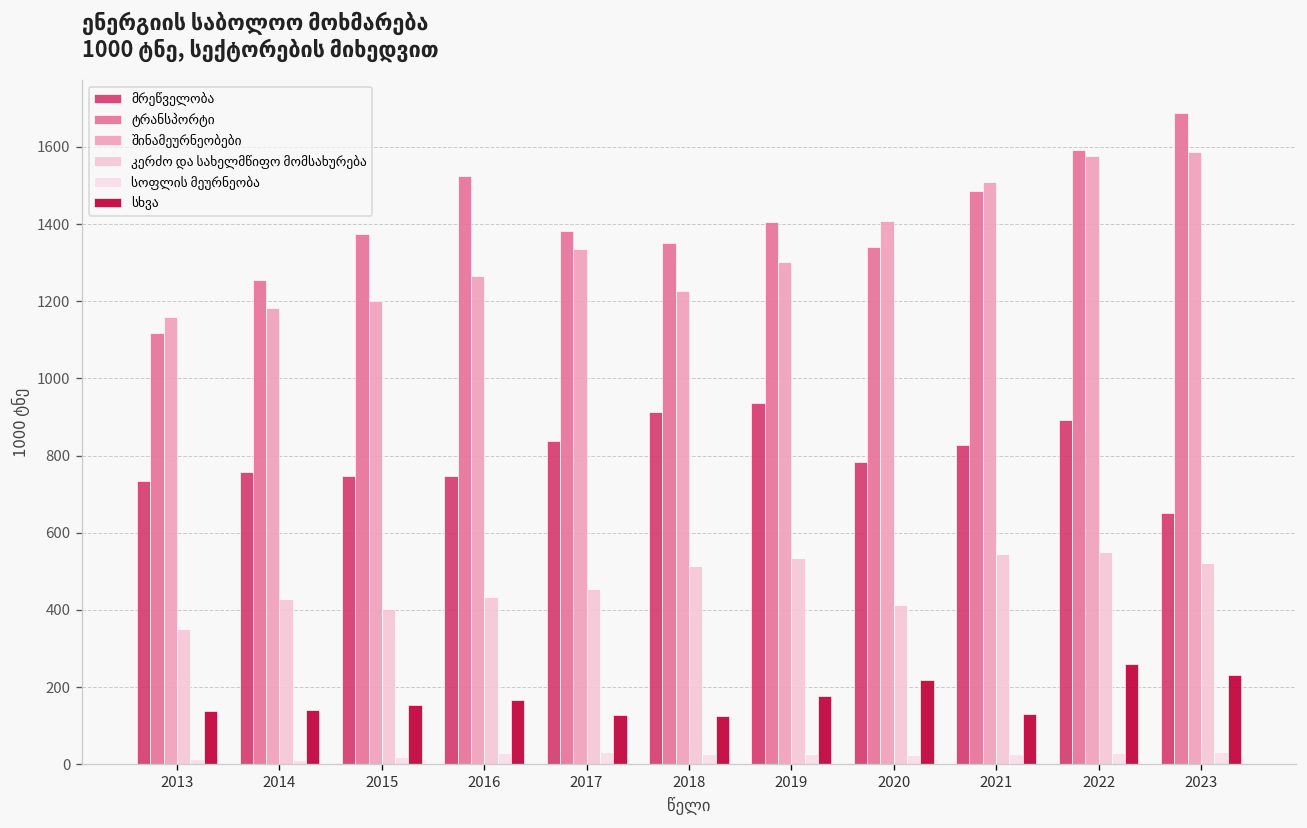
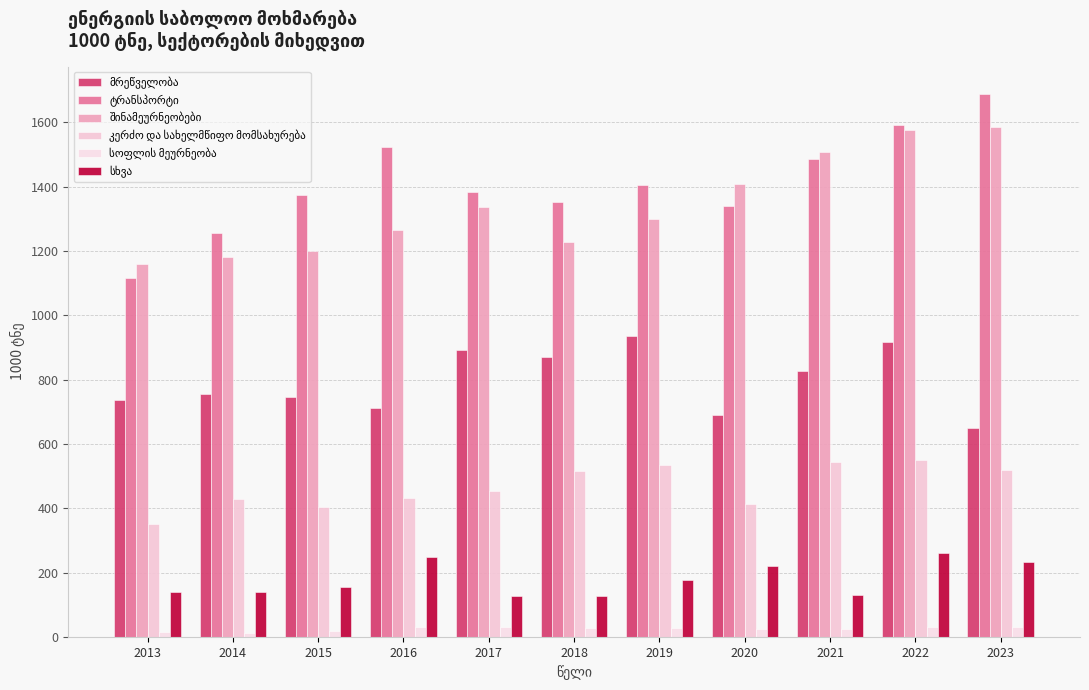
  {
    "მრეწველობა": {
      "2013": 740,
      "2014": 760,
      "2015": 750,
-     "2016": 750,
-     "2017": 840,
-     "2018": 910,
+     "2016": 710,
+     "2017": 890,
+     "2018": 870,
      "2019": 940,
-     "2020": 780,
+     "2020": 690,
      "2021": 830,
-     "2022": 890,
+     "2022": 920,
      "2023": 650
    },
    "სხვა": {
      "2013": 140,
      "2014": 140,
      "2015": 150,
-     "2016": 170,
+     "2016": 250,
      "2017": 130,
      "2018": 130,
      "2019": 180,
      "2020": 220,
      "2021": 130,
      "2022": 260,
      "2023": 230
    }
  }
